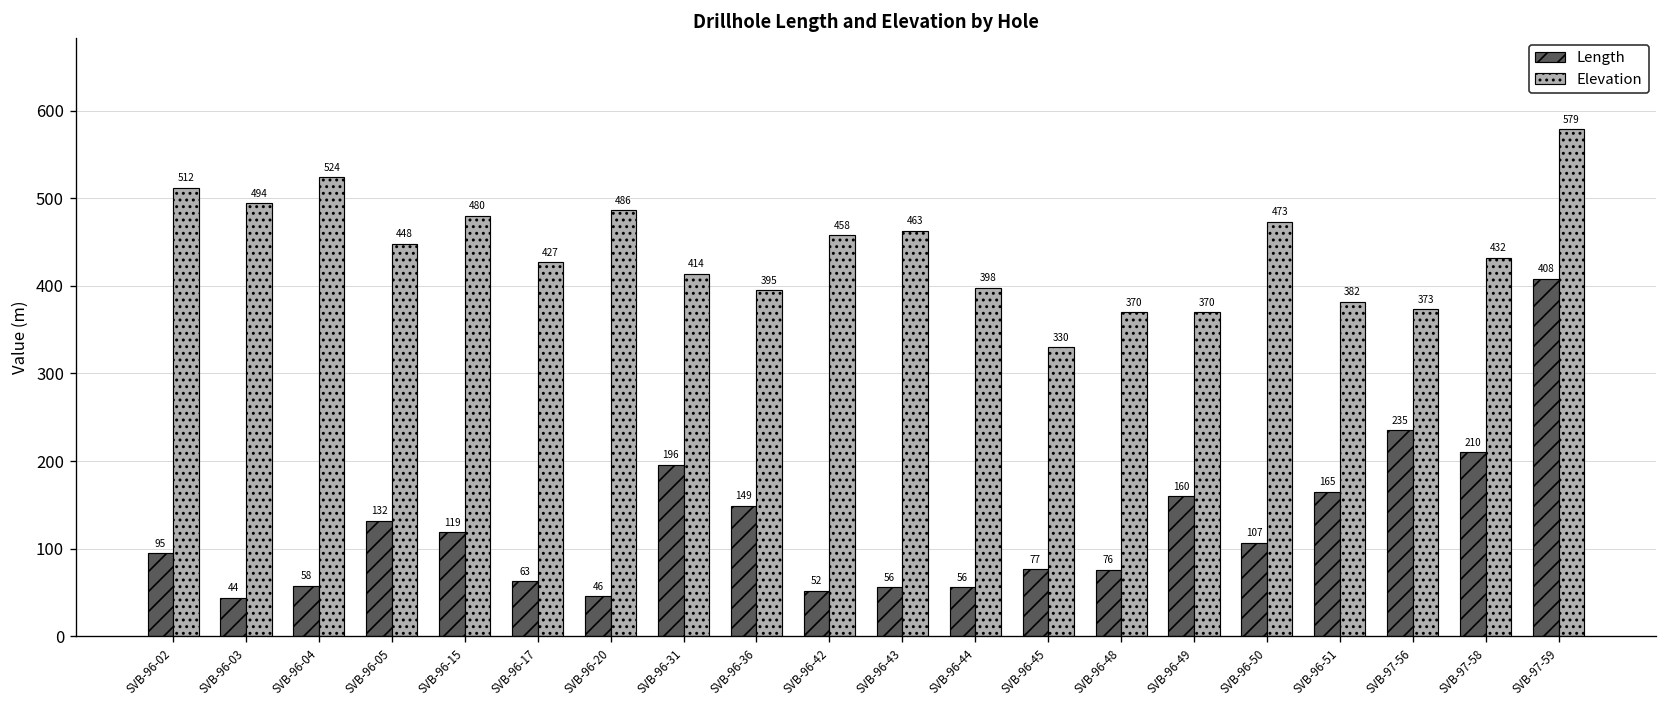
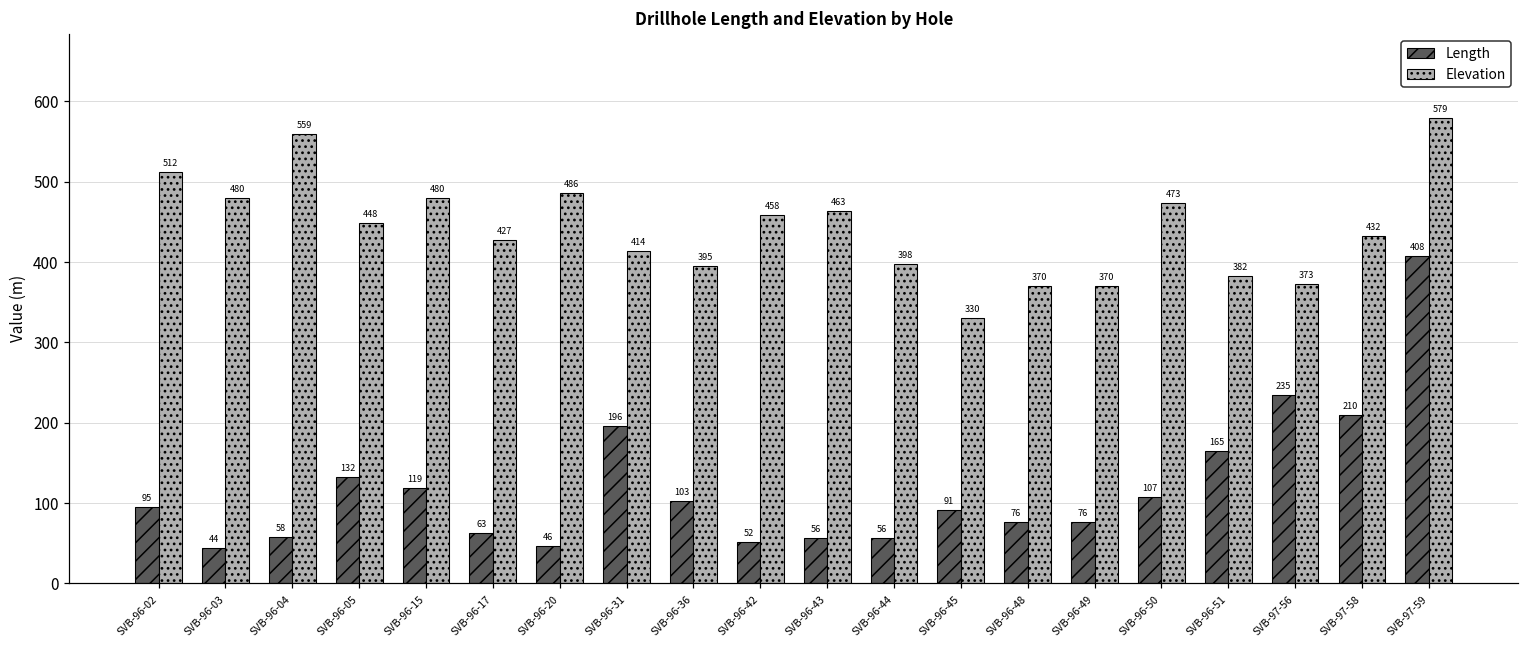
  {
    "Length": {
      "SVB-96-02": 95,
      "SVB-96-03": 44,
      "SVB-96-04": 58,
      "SVB-96-05": 132,
      "SVB-96-15": 119,
      "SVB-96-17": 63,
      "SVB-96-20": 46,
      "SVB-96-31": 196,
-     "SVB-96-36": 149,
+     "SVB-96-36": 103,
      "SVB-96-42": 52,
      "SVB-96-43": 56,
      "SVB-96-44": 56,
-     "SVB-96-45": 77,
+     "SVB-96-45": 91,
      "SVB-96-48": 76,
-     "SVB-96-49": 160,
+     "SVB-96-49": 76,
      "SVB-96-50": 107,
      "SVB-96-51": 165,
      "SVB-97-56": 235,
      "SVB-97-58": 210,
      "SVB-97-59": 408
    },
    "Elevation": {
      "SVB-96-02": 512,
-     "SVB-96-03": 494,
-     "SVB-96-04": 524,
+     "SVB-96-03": 480,
+     "SVB-96-04": 559,
      "SVB-96-05": 448,
      "SVB-96-15": 480,
      "SVB-96-17": 427,
      "SVB-96-20": 486,
      "SVB-96-31": 414,
      "SVB-96-36": 395,
      "SVB-96-42": 458,
      "SVB-96-43": 463,
      "SVB-96-44": 398,
      "SVB-96-45": 330,
      "SVB-96-48": 370,
      "SVB-96-49": 370,
      "SVB-96-50": 473,
      "SVB-96-51": 382,
      "SVB-97-56": 373,
      "SVB-97-58": 432,
      "SVB-97-59": 579
    }
  }
